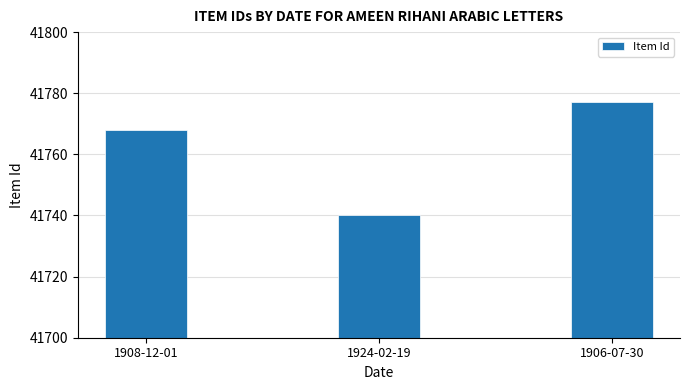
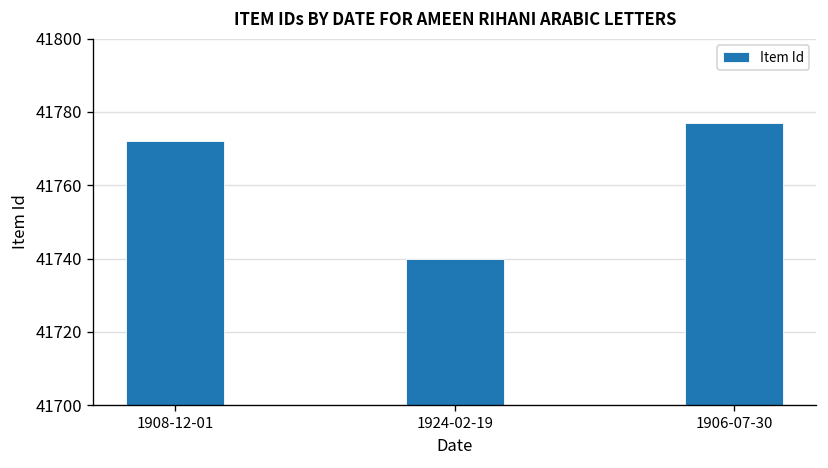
  {
-   "1908-12-01": 41768,
+   "1908-12-01": 41772,
    "1924-02-19": 41740,
    "1906-07-30": 41777
  }
